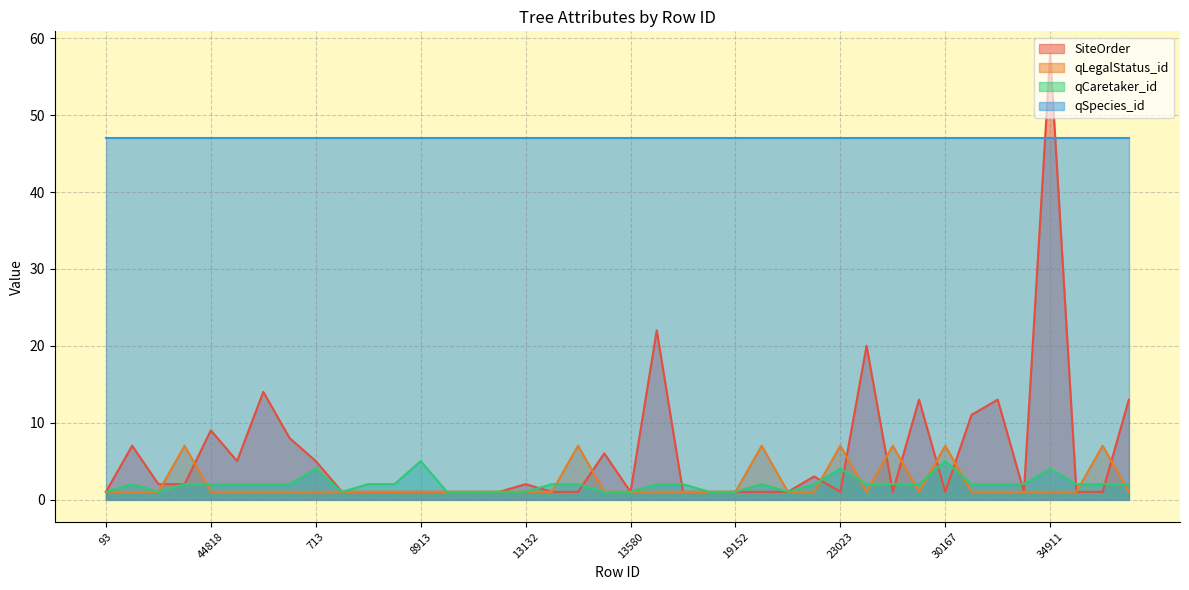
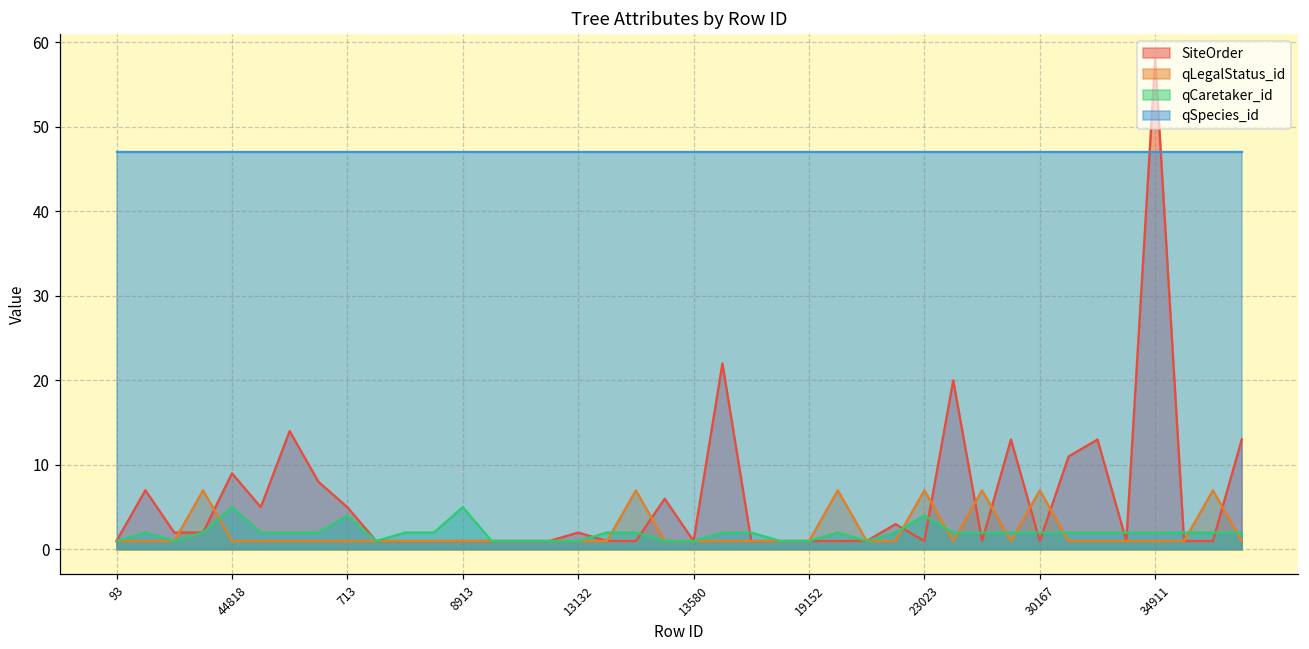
  {
    "qCaretaker_id": {
-     "44818": 2,
+     "44818": 5,
      "713": 4,
      "8913": 5,
      "23023": 4,
-     "30167": 5,
-     "34911": 4
+     "30167": 2,
+     "34911": 2
    },
    "qSpecies_id": {
      "93": 47,
      "44818": 47,
      "713": 47,
      "8913": 47,
      "13132": 47,
      "13580": 47,
      "19152": 47,
      "23023": 47,
      "30167": 47,
      "34911": 47
    }
  }
